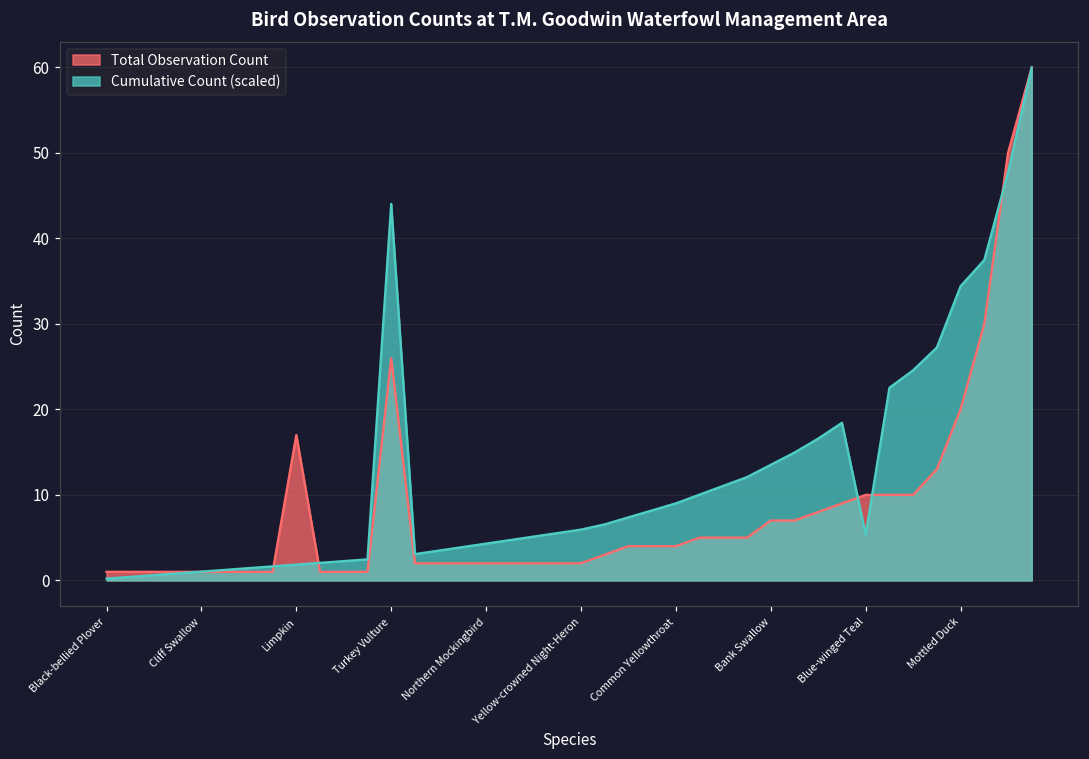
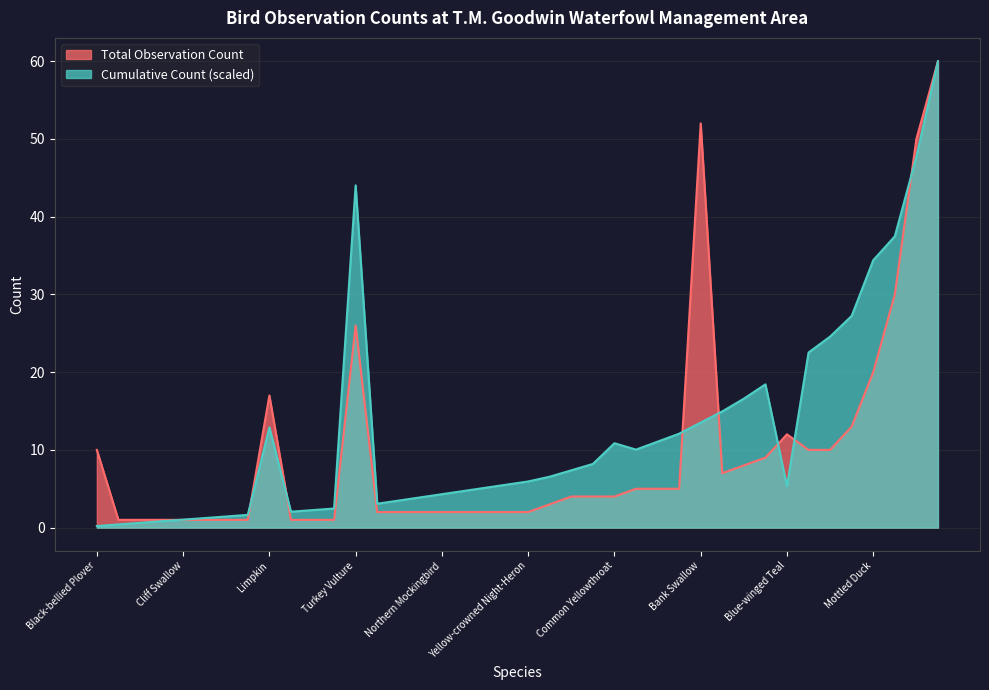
  {
    "Total Observation Count": {
-     "Black-bellied Plover": 1,
+     "Black-bellied Plover": 10,
      "Limpkin": 17,
      "Turkey Vulture": 26,
      "Northern Mockingbird": 2,
      "Yellow-crowned Night-Heron": 2,
      "Common Yellowthroat": 4,
-     "Bank Swallow": 7,
-     "Blue-winged Teal": 10,
+     "Bank Swallow": 52,
+     "Blue-winged Teal": 12,
      "Mottled Duck": 20
    },
    "Cumulative Count (scaled)": {
      "Black-bellied Plover": 0,
-     "Limpkin": 2,
+     "Limpkin": 13,
      "Turkey Vulture": 44,
      "Northern Mockingbird": 4,
      "Yellow-crowned Night-Heron": 6,
-     "Common Yellowthroat": 9,
+     "Common Yellowthroat": 11,
      "Bank Swallow": 14,
      "Blue-winged Teal": 5,
      "Mottled Duck": 34
    }
  }
